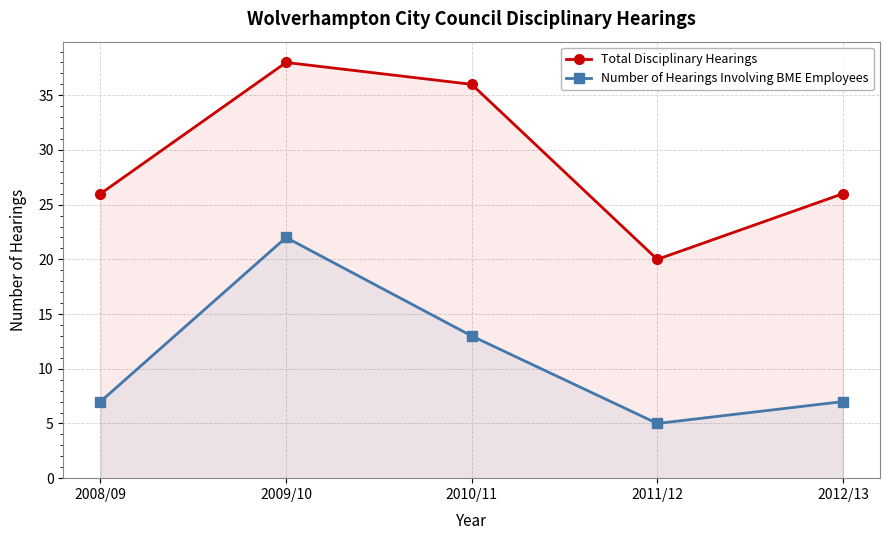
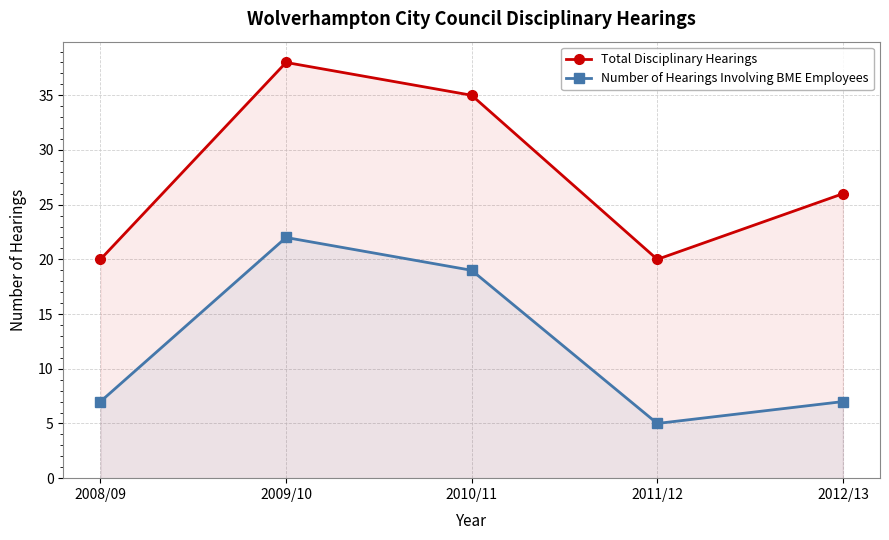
  {
    "Total Disciplinary Hearings": {
-     "2008/09": 26,
+     "2008/09": 20,
      "2009/10": 38,
-     "2010/11": 36,
+     "2010/11": 35,
      "2011/12": 20,
      "2012/13": 26
    },
    "Number of Hearings Involving BME Employees": {
      "2008/09": 7,
      "2009/10": 22,
-     "2010/11": 13,
+     "2010/11": 19,
      "2011/12": 5,
      "2012/13": 7
    }
  }
